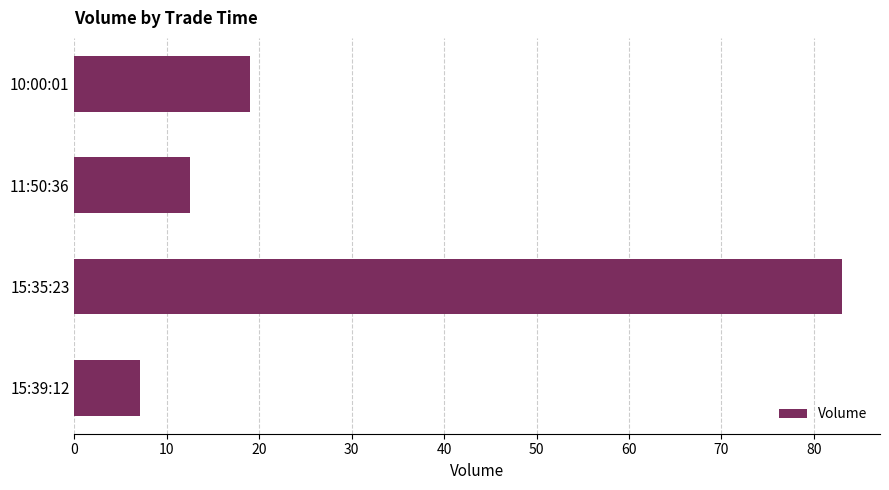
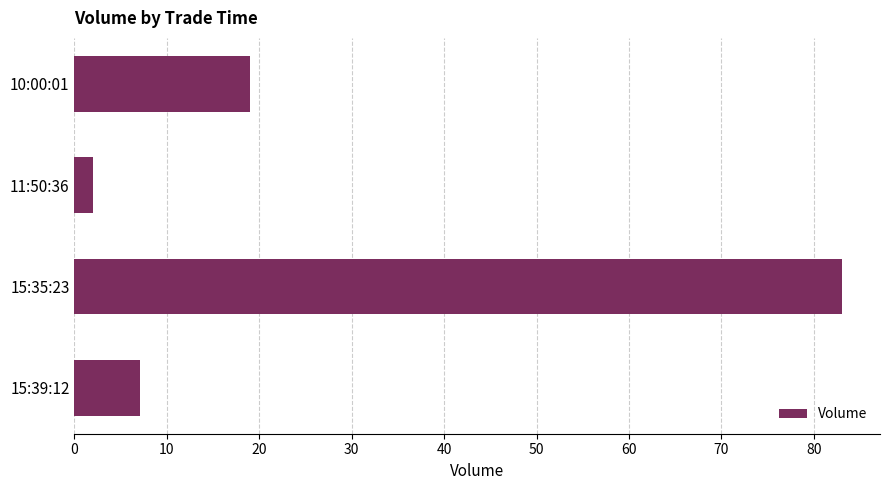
  {
    "10:00:01": 19,
-   "11:50:36": 13,
+   "11:50:36": 2,
    "15:35:23": 83,
    "15:39:12": 7
  }
